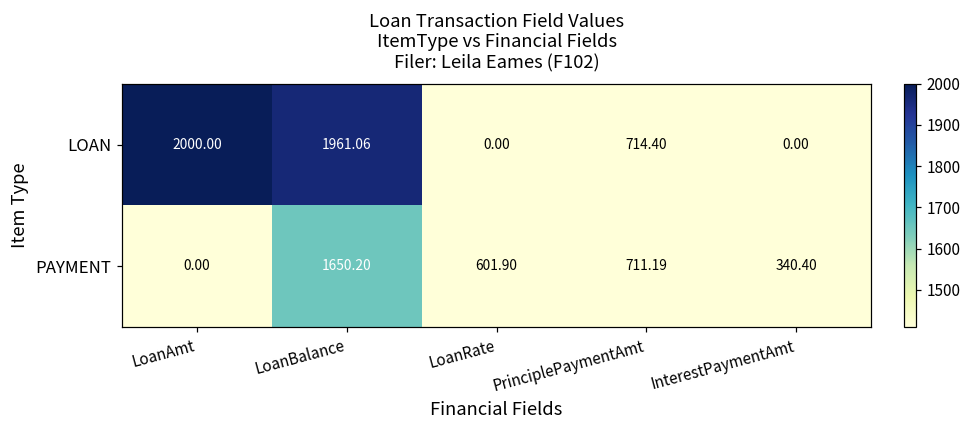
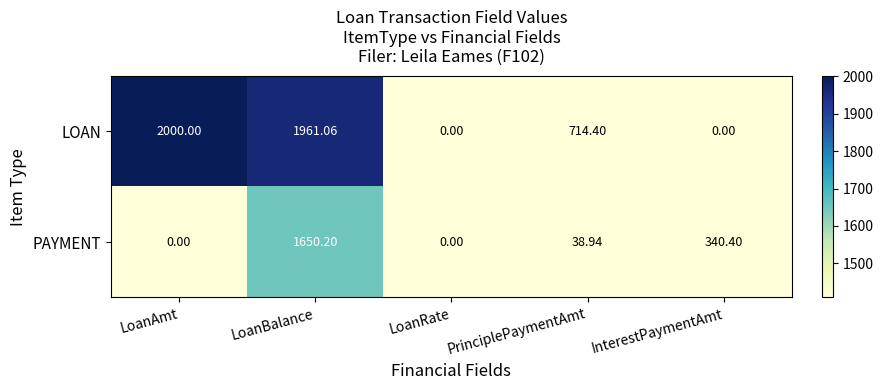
  {
    "LOAN": {
      "LoanAmt": 2000.00,
      "LoanBalance": 1961.06,
      "LoanRate": 0.00,
      "PrinciplePaymentAmt": 714.40,
      "InterestPaymentAmt": 0.00
    },
    "PAYMENT": {
      "LoanAmt": 0.00,
      "LoanBalance": 1650.20,
-     "LoanRate": 601.90,
-     "PrinciplePaymentAmt": 711.19,
+     "LoanRate": 0.00,
+     "PrinciplePaymentAmt": 38.94,
      "InterestPaymentAmt": 340.40
    }
  }
